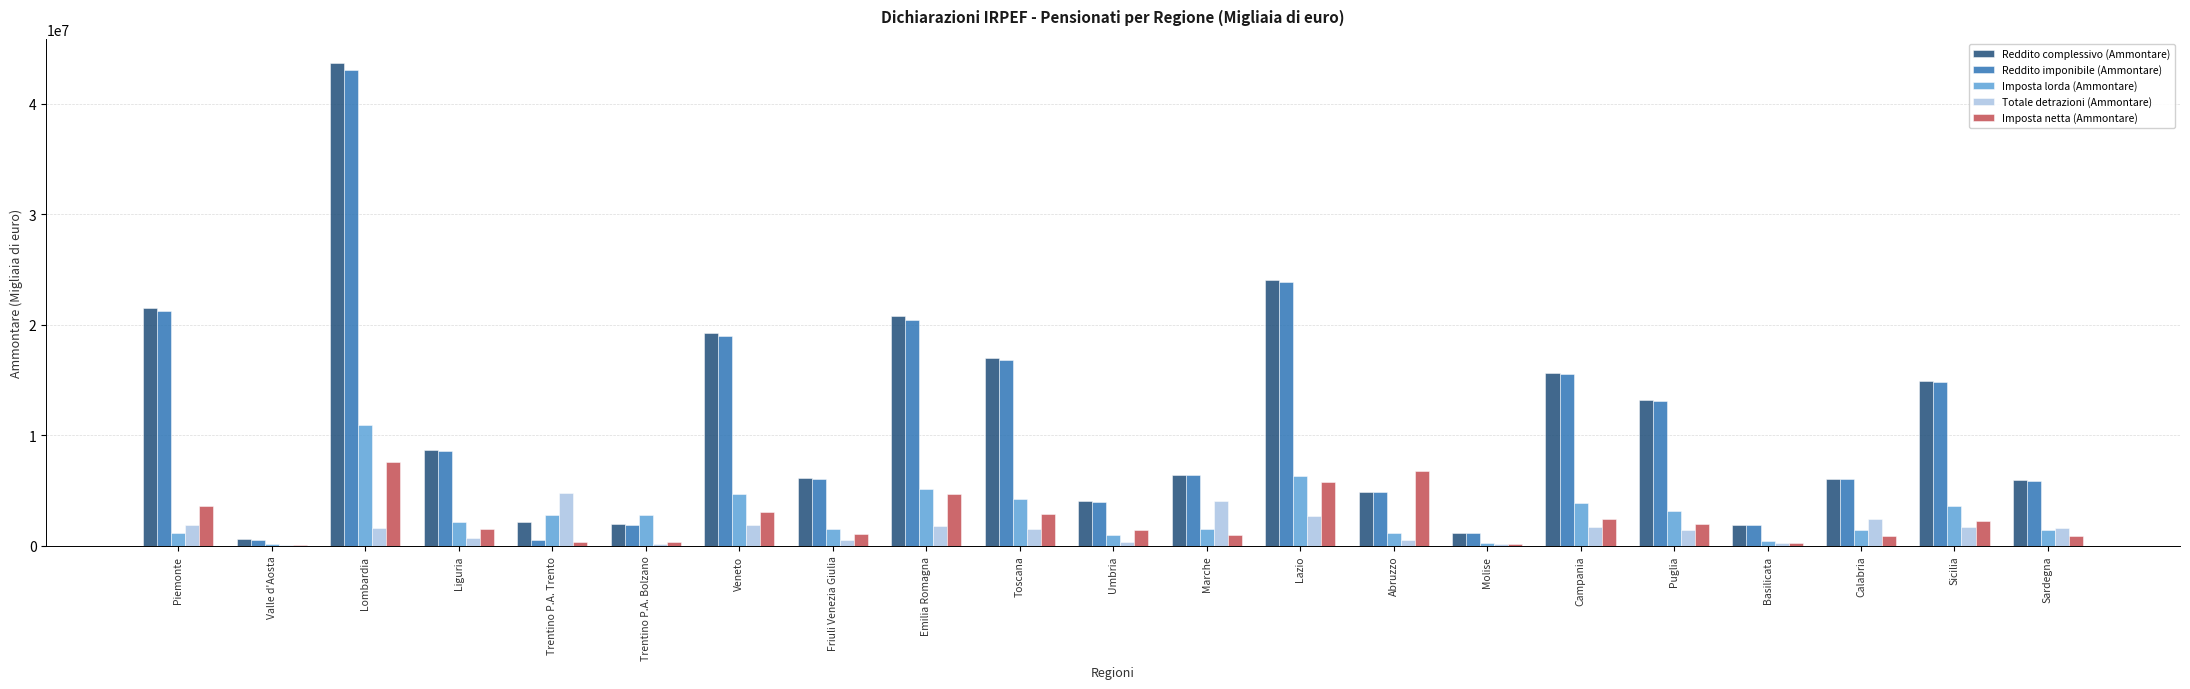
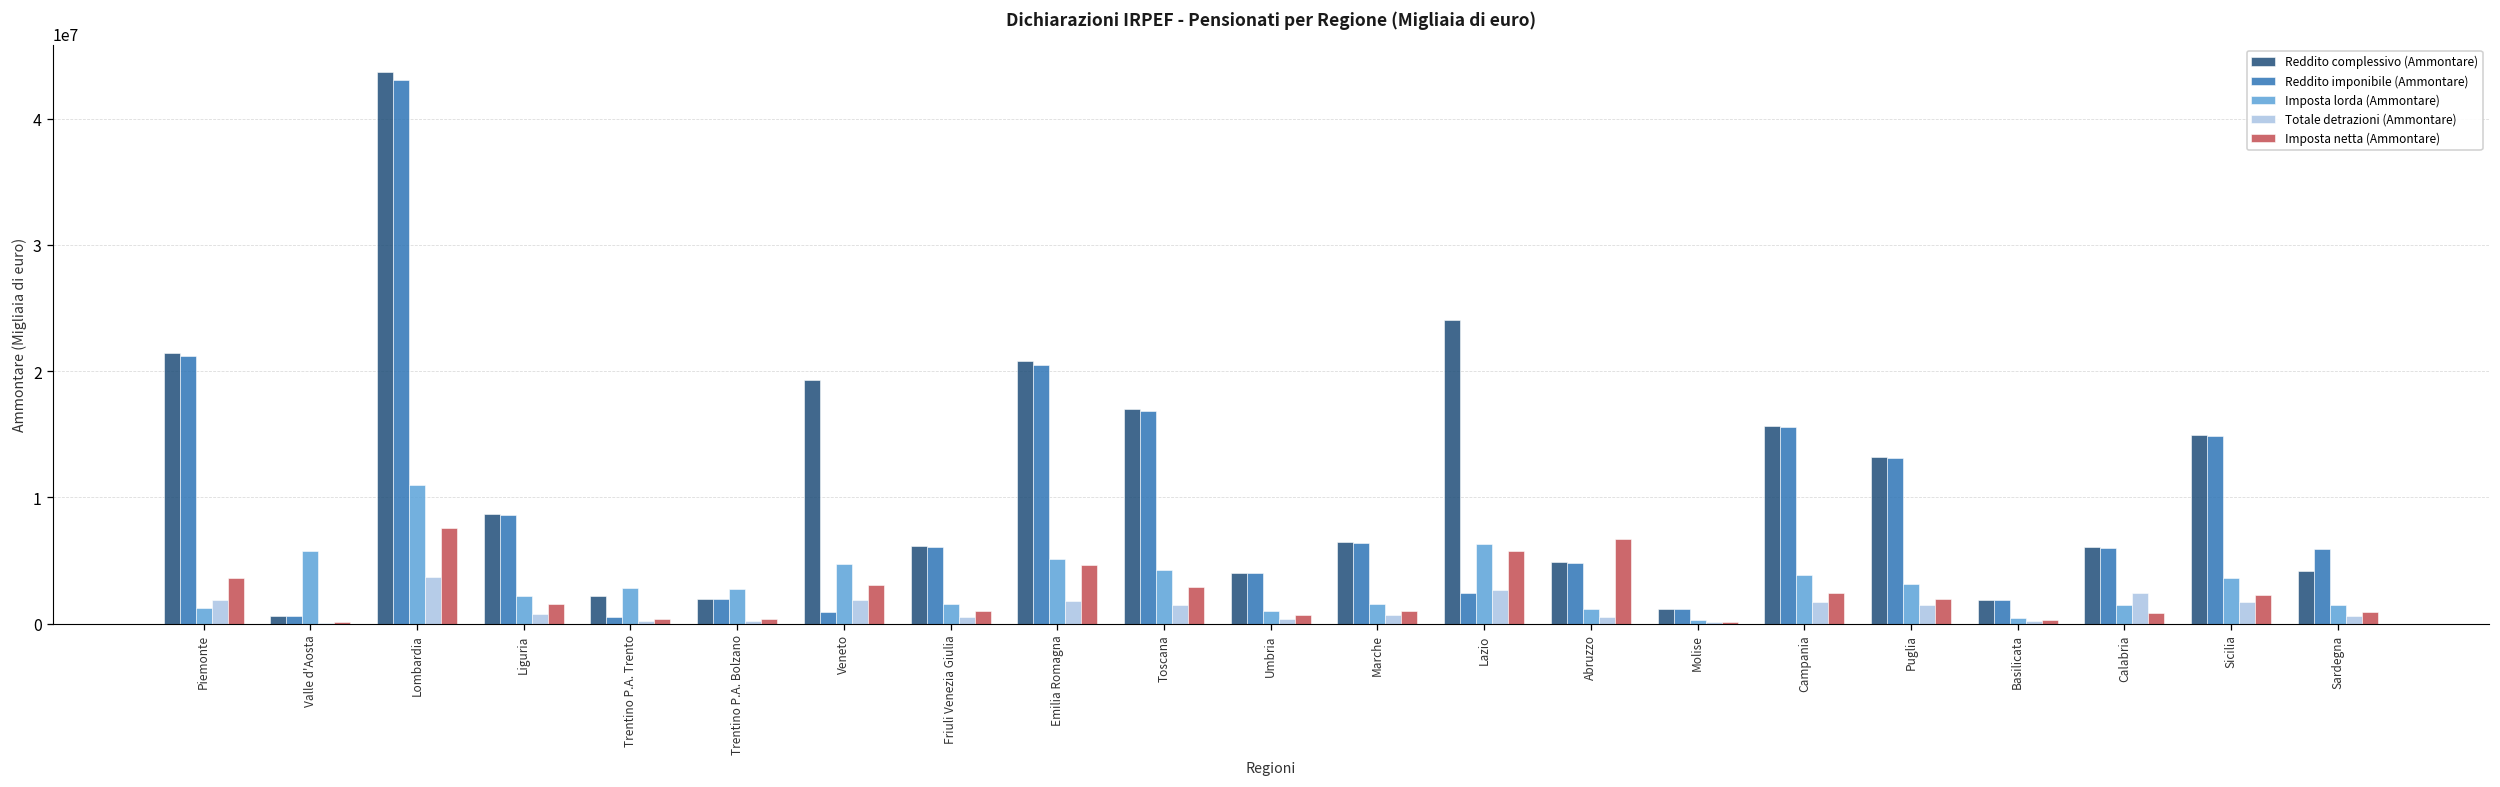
  {
    "Reddito complessivo (Ammontare)": {
      "Piemonte": 21500000,
      "Valle d'Aosta": 600000,
      "Lombardia": 43700000,
      "Liguria": 8700000,
      "Trentino P.A. Trento": 2200000,
      "Trentino P.A. Bolzano": 1900000,
      "Veneto": 19300000,
      "Friuli Venezia Giulia": 6100000,
      "Emilia Romagna": 20800000,
      "Toscana": 17000000,
      "Umbria": 4000000,
      "Marche": 6500000,
      "Lazio": 24100000,
      "Abruzzo": 4900000,
      "Molise": 1100000,
      "Campania": 15700000,
      "Puglia": 13200000,
      "Basilicata": 1900000,
      "Calabria": 6000000,
      "Sicilia": 14900000,
-     "Sardegna": 5900000
+     "Sardegna": 4200000
    },
    "Reddito imponibile (Ammontare)": {
      "Piemonte": 21300000,
      "Valle d'Aosta": 600000,
      "Lombardia": 43100000,
      "Liguria": 8600000,
      "Trentino P.A. Trento": 500000,
      "Trentino P.A. Bolzano": 1900000,
-     "Veneto": 19000000,
+     "Veneto": 900000,
      "Friuli Venezia Giulia": 6100000,
      "Emilia Romagna": 20500000,
      "Toscana": 16800000,
      "Umbria": 4000000,
      "Marche": 6400000,
-     "Lazio": 23900000,
+     "Lazio": 2400000,
      "Abruzzo": 4800000,
      "Molise": 1100000,
      "Campania": 15600000,
      "Puglia": 13100000,
      "Basilicata": 1900000,
      "Calabria": 6000000,
      "Sicilia": 14900000,
      "Sardegna": 5900000
    },
    "Imposta lorda (Ammontare)": {
      "Piemonte": 1200000,
-     "Valle d'Aosta": 100000,
+     "Valle d'Aosta": 5800000,
      "Lombardia": 11000000,
      "Liguria": 2200000,
      "Trentino P.A. Trento": 2800000,
      "Trentino P.A. Bolzano": 2800000,
      "Veneto": 4700000,
      "Friuli Venezia Giulia": 1500000,
      "Emilia Romagna": 5100000,
      "Toscana": 4200000,
      "Umbria": 1000000,
      "Marche": 1500000,
      "Lazio": 6300000,
      "Abruzzo": 1200000,
      "Molise": 300000,
      "Campania": 3800000,
      "Puglia": 3200000,
      "Basilicata": 400000,
      "Calabria": 1400000,
      "Sicilia": 3600000,
      "Sardegna": 1500000
    },
    "Totale detrazioni (Ammontare)": {
      "Piemonte": 1900000,
-     "Lombardia": 1700000,
+     "Lombardia": 3700000,
      "Liguria": 700000,
-     "Trentino P.A. Trento": 4800000,
+     "Trentino P.A. Trento": 200000,
      "Veneto": 1900000,
      "Friuli Venezia Giulia": 600000,
      "Emilia Romagna": 1800000,
      "Toscana": 1500000,
      "Umbria": 400000,
-     "Marche": 4100000,
+     "Marche": 700000,
      "Lazio": 2700000,
      "Abruzzo": 500000,
      "Campania": 1700000,
      "Puglia": 1500000,
      "Basilicata": 200000,
      "Calabria": 2400000,
      "Sicilia": 1700000,
-     "Sardegna": 1600000
+     "Sardegna": 600000
    },
    "Imposta netta (Ammontare)": {
      "Piemonte": 3600000,
      "Lombardia": 7600000,
      "Liguria": 1500000,
      "Trentino P.A. Trento": 400000,
      "Trentino P.A. Bolzano": 300000,
      "Veneto": 3100000,
      "Friuli Venezia Giulia": 1000000,
      "Emilia Romagna": 4700000,
      "Toscana": 2900000,
-     "Umbria": 1400000,
+     "Umbria": 700000,
      "Marche": 1000000,
      "Lazio": 5700000,
      "Abruzzo": 6700000,
      "Campania": 2400000,
      "Puglia": 2000000,
      "Basilicata": 300000,
      "Calabria": 900000,
      "Sicilia": 2300000,
      "Sardegna": 900000
    }
  }
